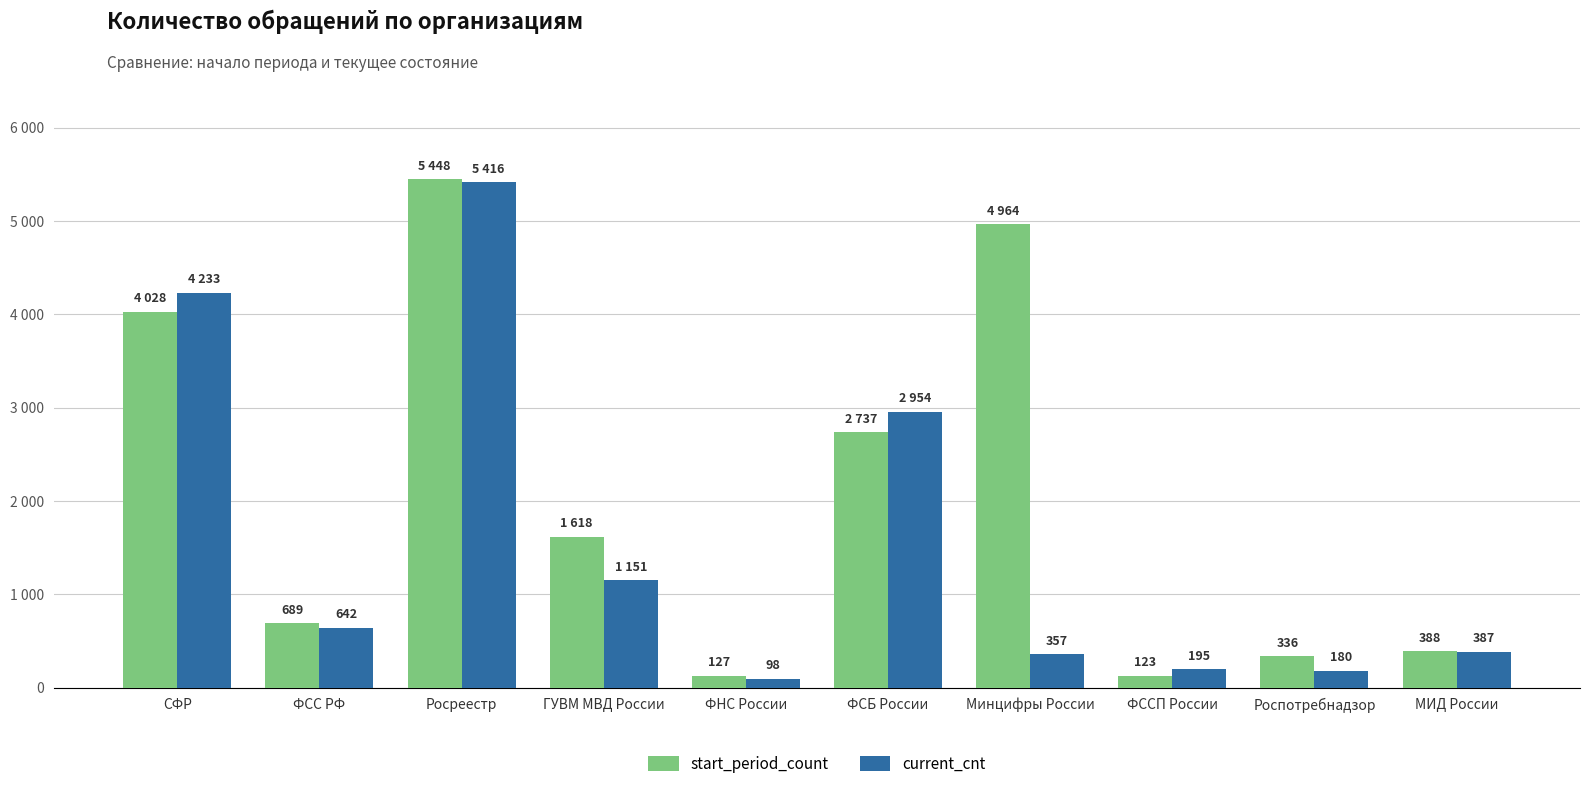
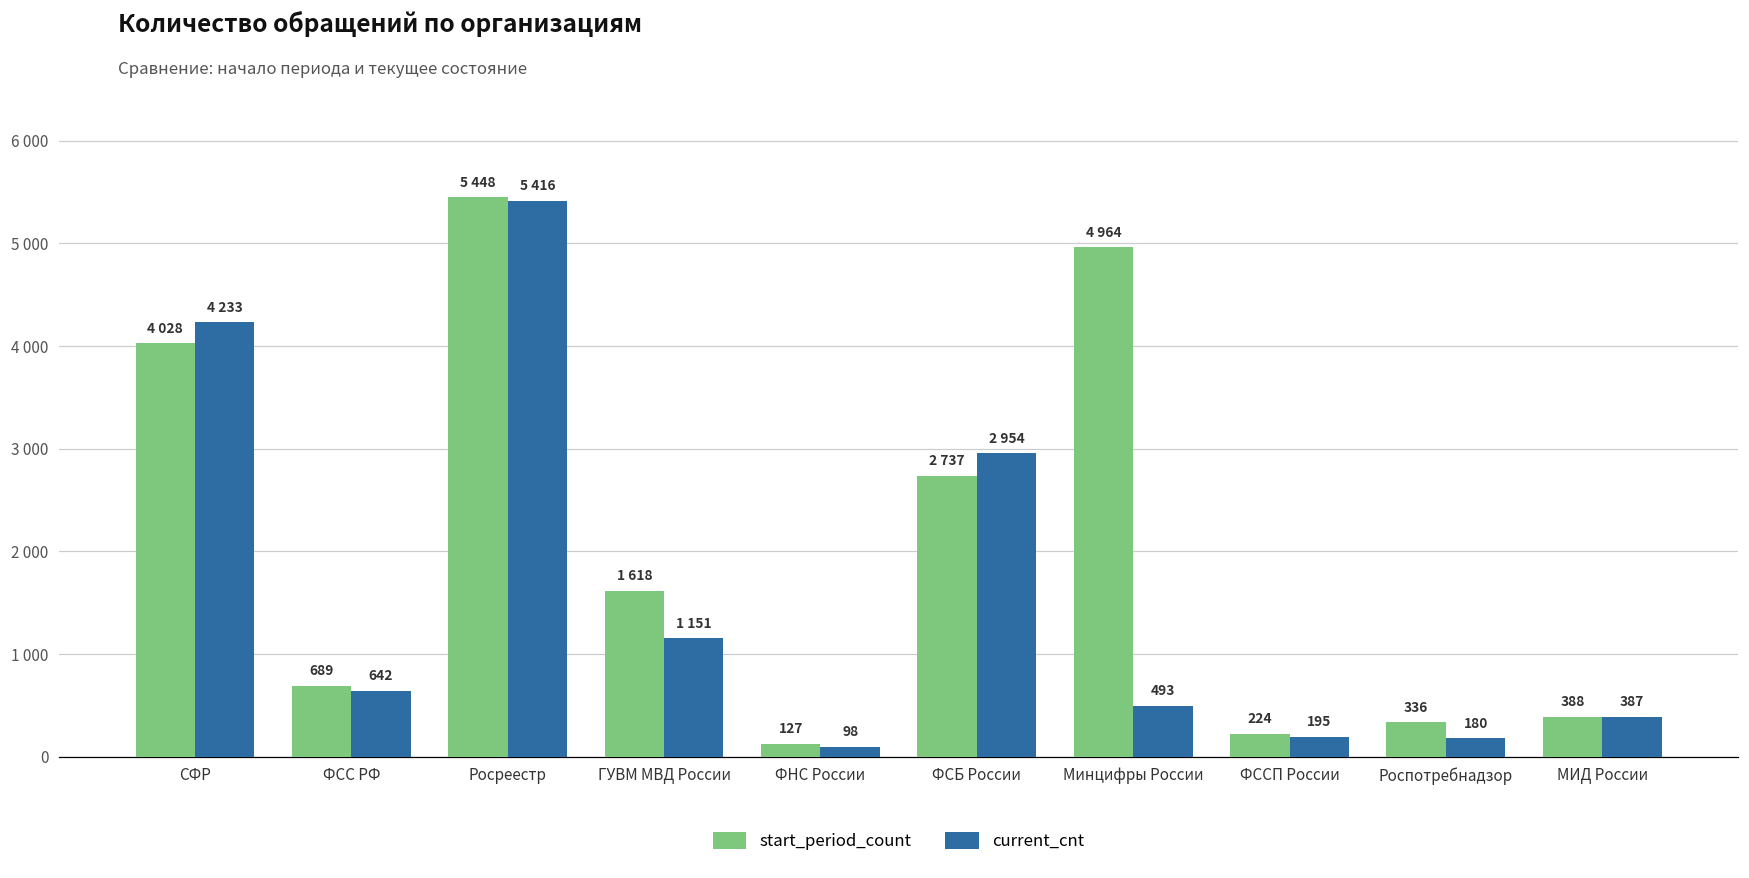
  {
    "start_period_count": {
      "ФСС РФ": 689,
      "ФНС России": 127,
-     "ФССП России": 123,
+     "ФССП России": 224,
      "Роспотребнадзор": 336,
      "МИД России": 388
    },
    "current_cnt": {
      "ФСС РФ": 642,
      "ФНС России": 98,
-     "Минцифры России": 357,
+     "Минцифры России": 493,
      "ФССП России": 195,
      "Роспотребнадзор": 180,
      "МИД России": 387
    }
  }
